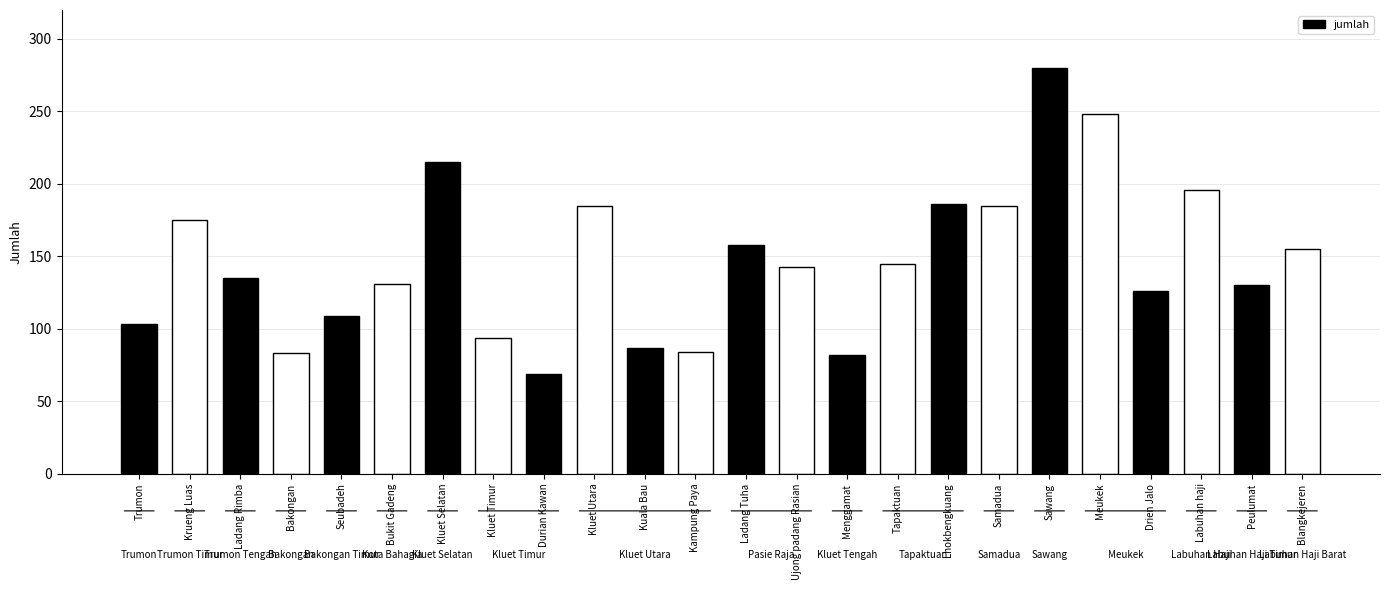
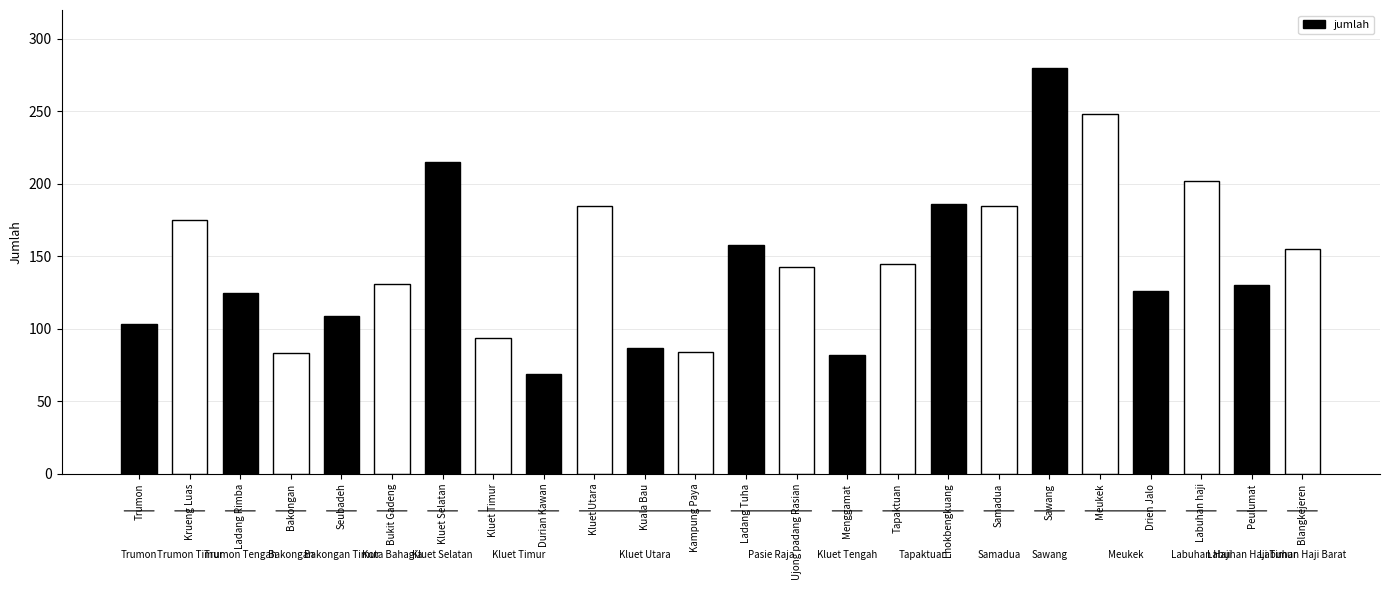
  {
    "Trumon": 103,
    "Krueng Luas": 175,
-   "Ladang Rimba": 135,
+   "Ladang Rimba": 125,
    "Bakongan": 83,
    "Seubadeh": 109,
    "Bukit Gadeng": 131,
    "Kluet Selatan": 215,
    "Kluet Timur": 94,
    "Durian Kawan": 69,
    "Kluet Utara": 185,
    "Kuala Bau": 87,
    "Kampung Paya": 84,
    "Ladang Tuha": 158,
    "Ujong padang Rasian": 143,
    "Menggamat": 82,
    "Tapaktuan": 145,
    "Lhokbengkuang": 186,
    "Samadua": 185,
    "Sawang": 280,
    "Meukek": 248,
    "Drien Jalo": 126,
-   "Labuhan haji": 196,
+   "Labuhan haji": 202,
    "Peulumat": 130,
    "Blangkejeren": 155
  }
